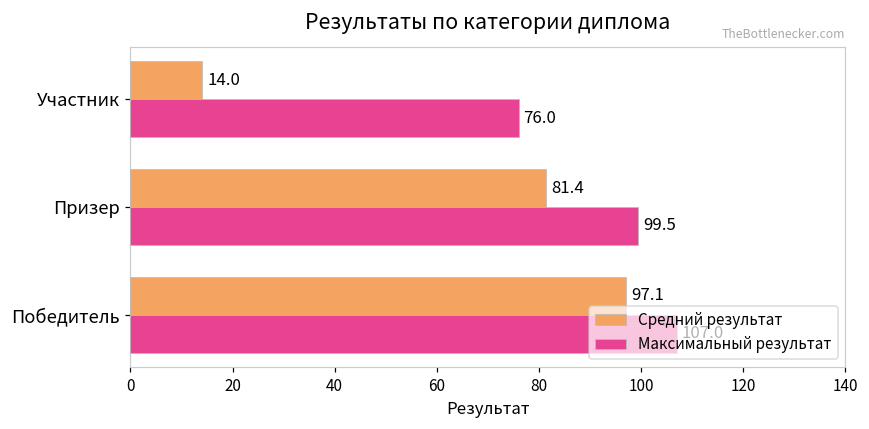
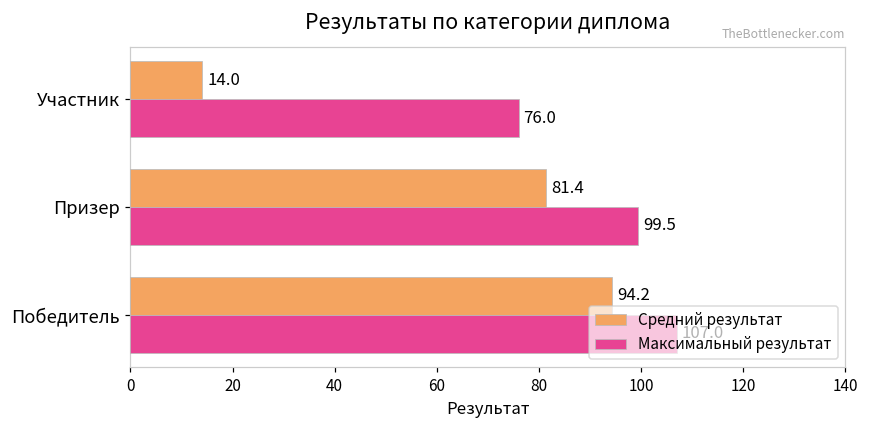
  {
    "Средний результат": {
      "Участник": 14.0,
      "Призер": 81.4,
-     "Победитель": 97.1
+     "Победитель": 94.2
    },
    "Максимальный результат": {
      "Участник": 76.0,
      "Призер": 99.5
    }
  }
